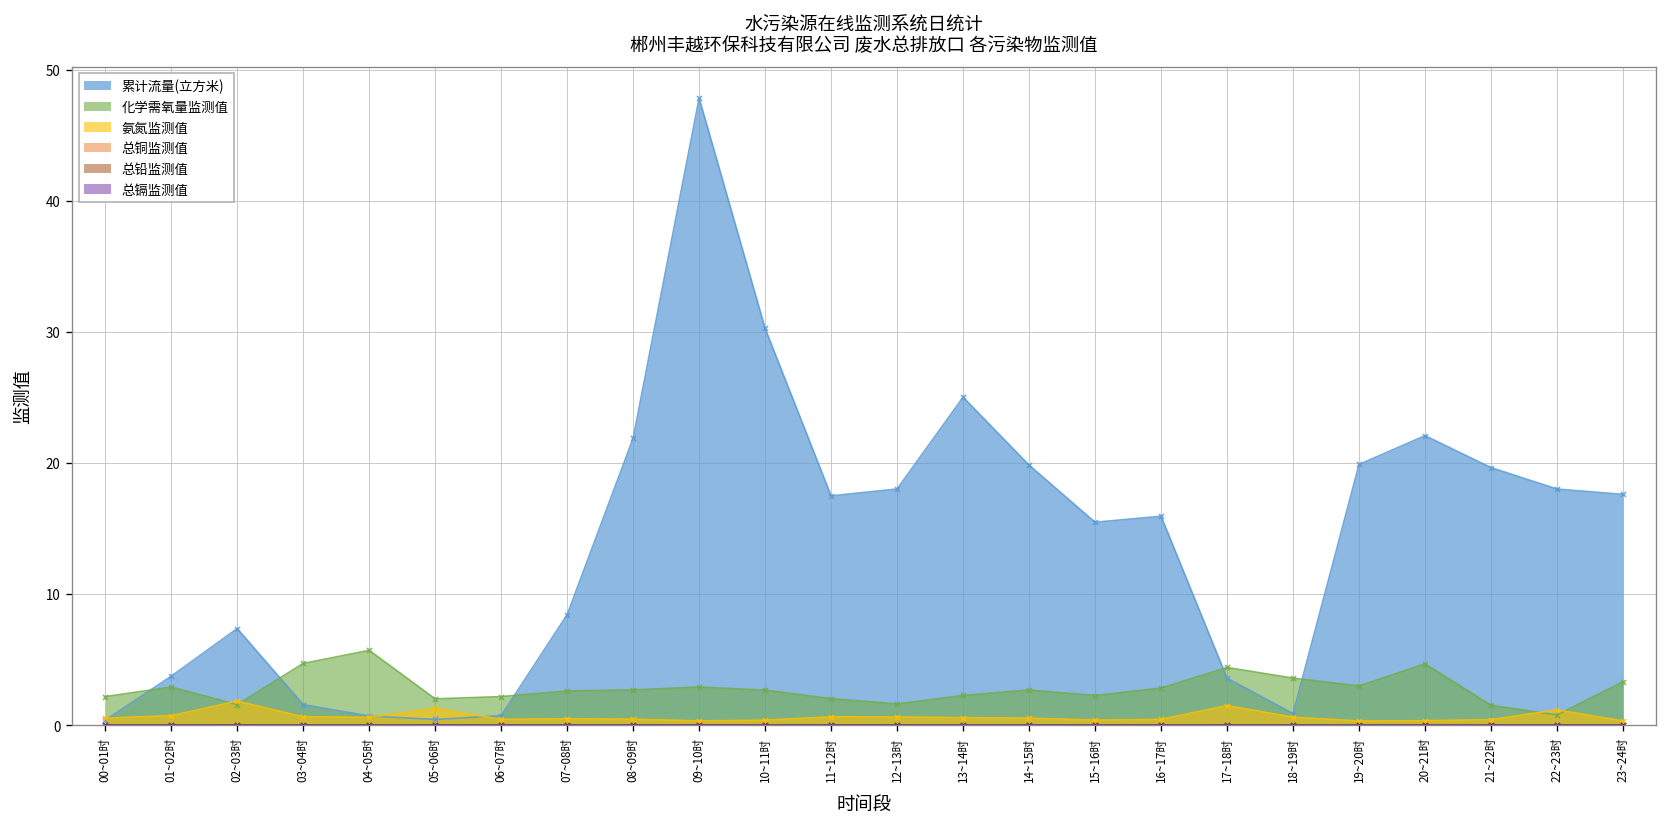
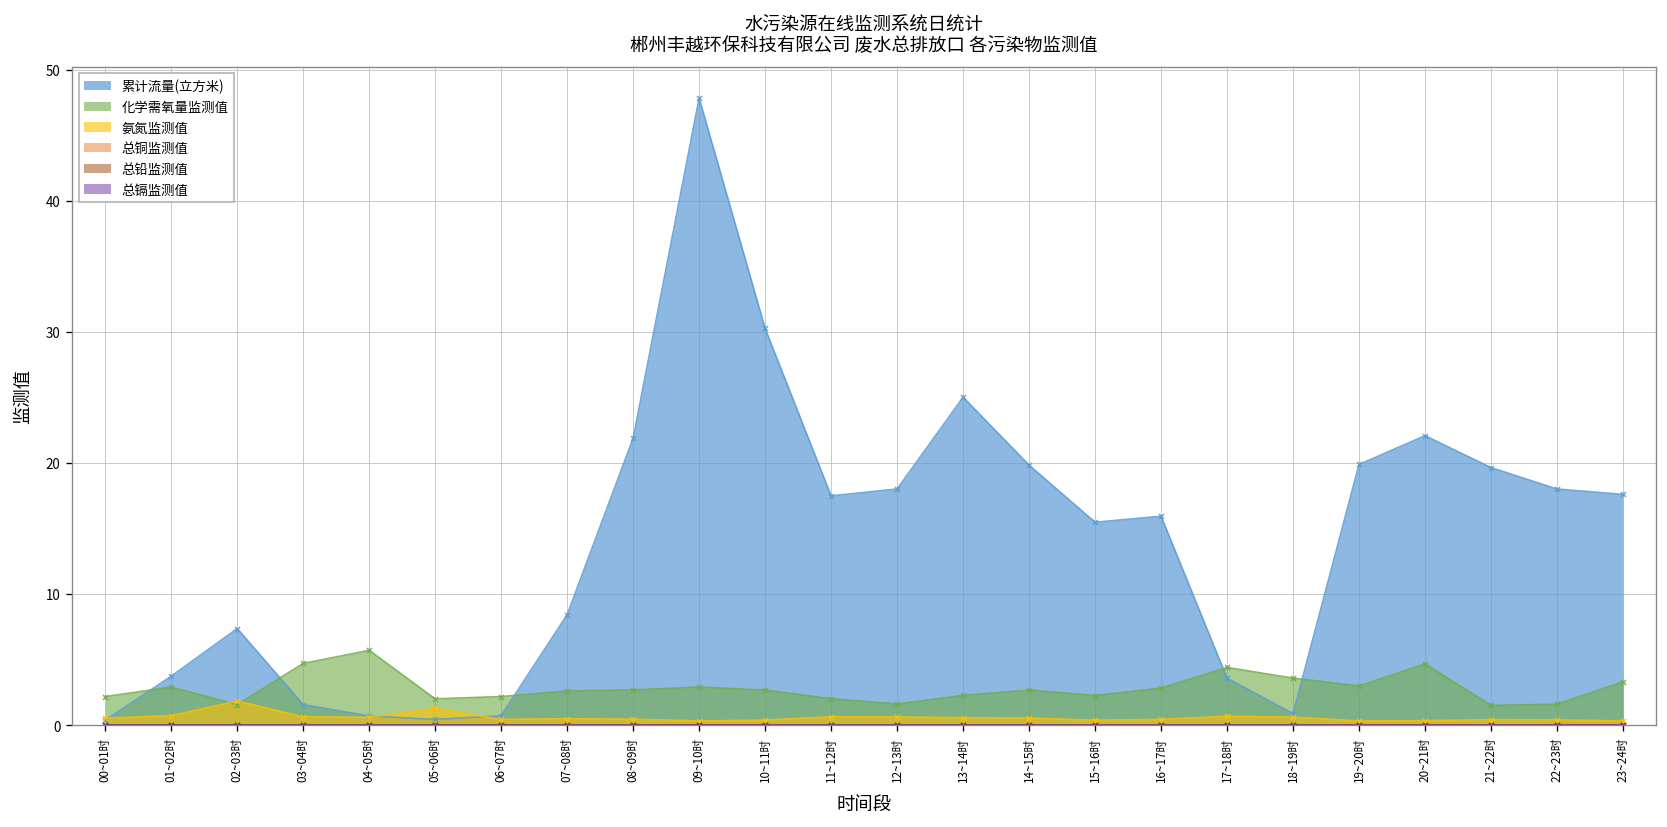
  {
    "累计流量(立方米)": {
      "01~02时": 3.7,
      "02~03时": 7.4,
      "03~04时": 1.6,
      "05~06时": 0.4,
      "06~07时": 0.7,
      "07~08时": 8.4,
      "08~09时": 21.9,
      "09~10时": 47.8,
      "10~11时": 30.3,
      "11~12时": 17.5,
      "12~13时": 18.0,
      "13~14时": 25.0,
      "14~15时": 19.8,
      "15~16时": 15.5,
      "16~17时": 15.9,
      "17~18时": 3.6,
      "18~19时": 0.9,
      "19~20时": 19.9,
      "20~21时": 22.1,
      "21~22时": 19.6,
      "22~23时": 18.0,
      "23~24时": 17.6
    },
    "化学需氧量监测值": {
      "00~01时": 2.2,
      "01~02时": 2.9,
      "02~03时": 1.6,
      "03~04时": 4.7,
      "04~05时": 5.7,
      "05~06时": 2.0,
      "06~07时": 2.2,
      "07~08时": 2.6,
      "08~09时": 2.7,
      "09~10时": 2.9,
      "10~11时": 2.7,
      "11~12时": 2.0,
      "12~13时": 1.6,
      "13~14时": 2.3,
      "14~15时": 2.7,
      "15~16时": 2.3,
      "16~17时": 2.8,
      "17~18时": 4.4,
      "18~19时": 3.6,
      "19~20时": 3.0,
      "20~21时": 4.7,
      "21~22时": 1.5,
-     "22~23时": 0.8,
+     "22~23时": 1.6,
      "23~24时": 3.3
    },
    "氨氮监测值": {
      "01~02时": 0.7,
      "02~03时": 1.8,
      "03~04时": 0.6,
      "05~06时": 1.3,
      "06~07时": 0.4,
      "07~08时": 0.5,
      "08~09时": 0.4,
      "09~10时": 0.3,
      "10~11时": 0.4,
      "11~12时": 0.6,
      "12~13时": 0.6,
      "13~14时": 0.6,
      "14~15时": 0.5,
      "15~16时": 0.4,
      "16~17时": 0.4,
-     "17~18时": 1.5,
+     "17~18时": 0.7,
      "18~19时": 0.6,
      "19~20时": 0.3,
      "20~21时": 0.3,
      "21~22时": 0.4,
-     "22~23时": 1.2,
+     "22~23时": 0.4,
      "23~24时": 0.3
    },
    "总镉监测值": {
      "00~01时": 0.0,
      "01~02时": 0.0,
      "02~03时": 0.0,
      "03~04时": 0.0,
      "04~05时": 0.0,
      "05~06时": 0.0,
      "06~07时": 0.0,
      "07~08时": 0.0,
      "08~09时": 0.0,
      "09~10时": 0.0,
      "10~11时": 0.0,
      "11~12时": 0.0,
      "12~13时": 0.0,
      "13~14时": 0.0,
      "14~15时": 0.0,
      "15~16时": 0.0,
      "16~17时": 0.0,
      "17~18时": 0.0,
      "18~19时": 0.0,
      "19~20时": 0.0,
      "20~21时": 0.0,
      "21~22时": 0.0,
      "22~23时": 0.0,
      "23~24时": 0.0
    }
  }
